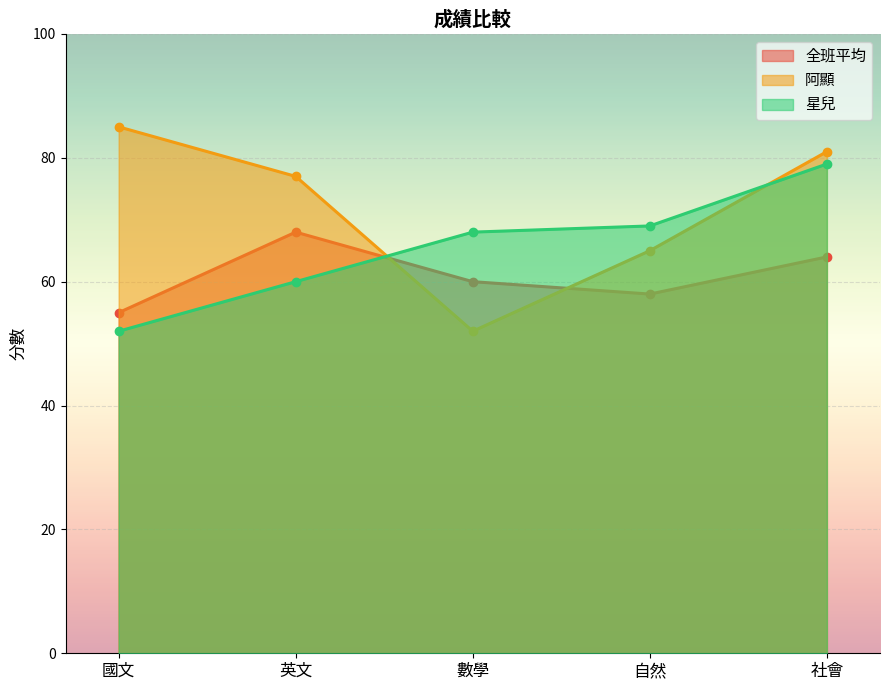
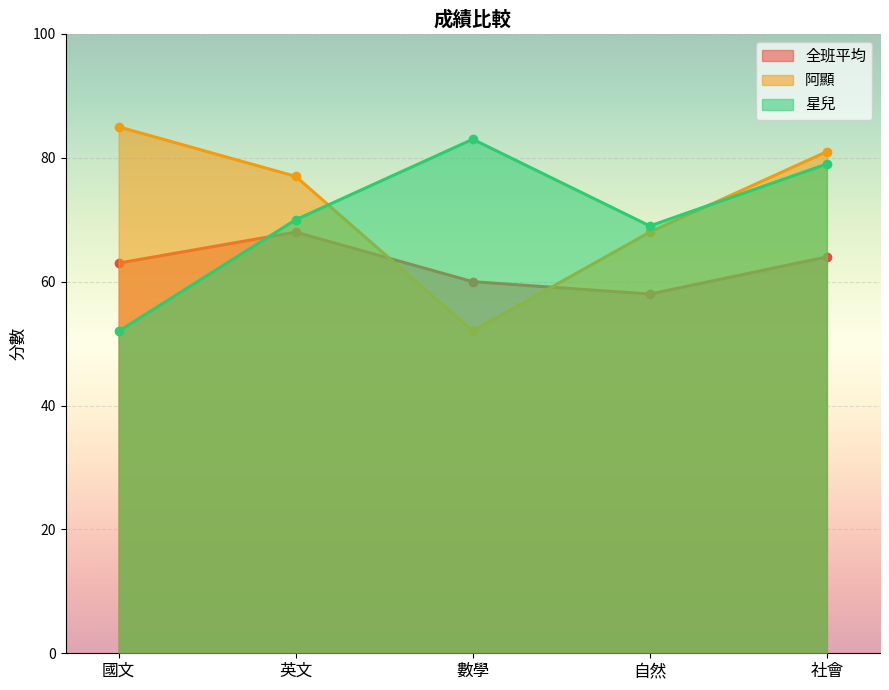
  {
    "全班平均": {
-     "國文": 55,
+     "國文": 63,
      "英文": 68,
      "數學": 60,
      "自然": 58,
      "社會": 64
    },
    "阿顯": {
      "國文": 85,
      "英文": 77,
      "數學": 52,
-     "自然": 65,
+     "自然": 68,
      "社會": 81
    },
    "星兒": {
      "國文": 52,
-     "英文": 60,
-     "數學": 68,
+     "英文": 70,
+     "數學": 83,
      "自然": 69,
      "社會": 79
    }
  }
